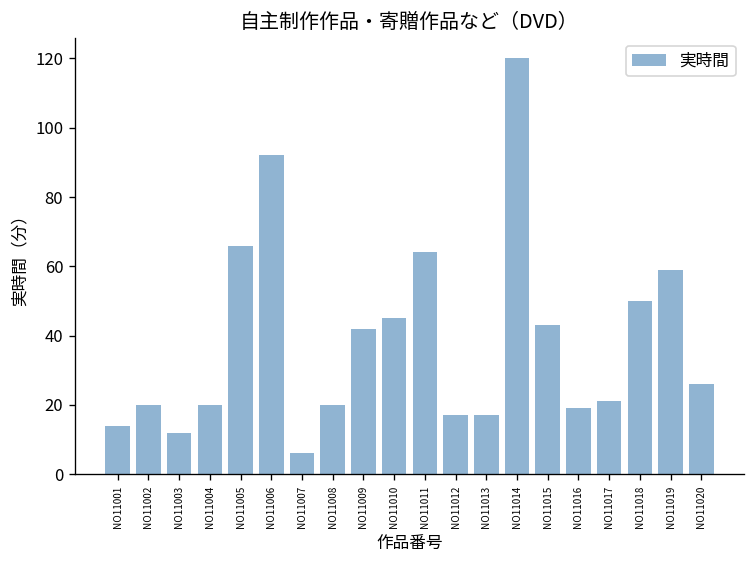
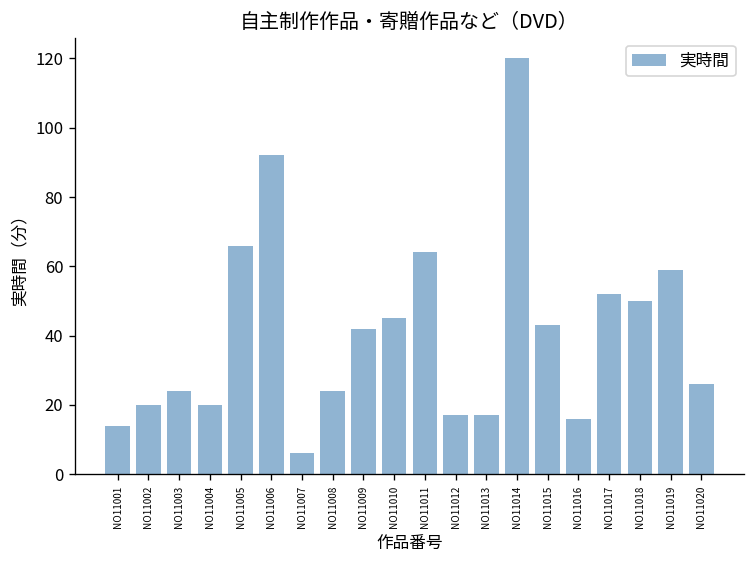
  {
    "NO11001": 14,
    "NO11002": 20,
-   "NO11003": 12,
+   "NO11003": 24,
    "NO11004": 20,
    "NO11005": 66,
    "NO11006": 92,
    "NO11007": 6,
-   "NO11008": 20,
+   "NO11008": 24,
    "NO11009": 42,
    "NO11010": 45,
    "NO11011": 64,
    "NO11012": 17,
    "NO11013": 17,
    "NO11014": 120,
    "NO11015": 43,
-   "NO11016": 19,
-   "NO11017": 21,
+   "NO11016": 16,
+   "NO11017": 52,
    "NO11018": 50,
    "NO11019": 59,
    "NO11020": 26
  }
